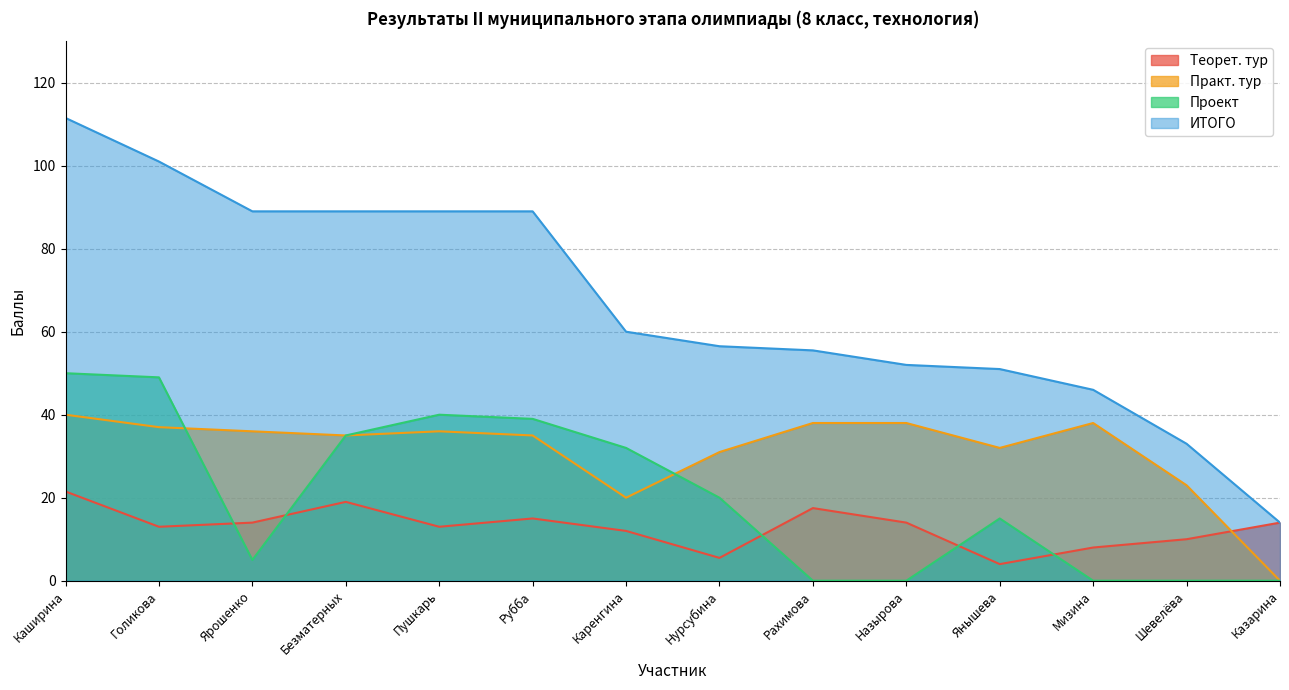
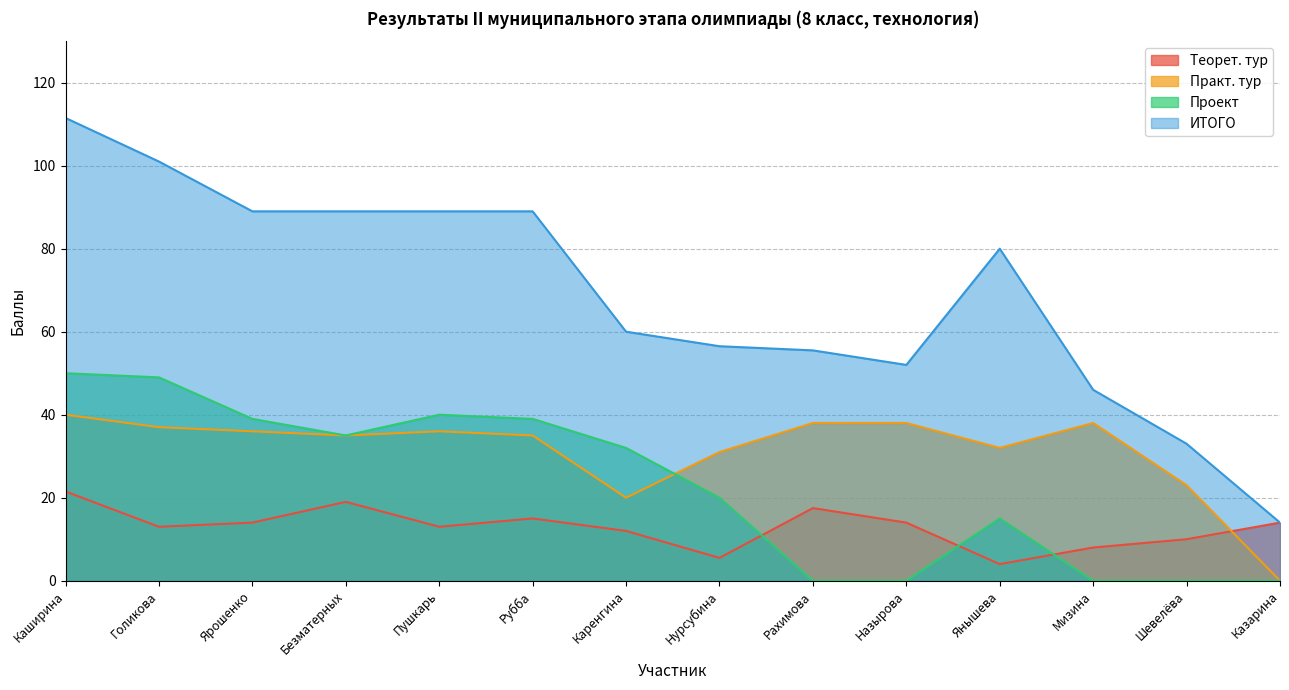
  {
    "Теорет. тур": {
      "Каширина": 22,
      "Голикова": 13,
      "Ярошенко": 14,
      "Безматерных": 19,
      "Пушкарь": 13,
      "Рубба": 15,
      "Каренгина": 12,
      "Нурсубина": 6,
      "Рахимова": 18,
      "Назырова": 14,
      "Янышева": 4,
      "Мизина": 8,
      "Шевелёва": 10
    },
    "Практ. тур": {
      "Каширина": 40,
      "Голикова": 37,
      "Ярошенко": 36,
      "Пушкарь": 36,
      "Рубба": 35,
      "Каренгина": 20,
      "Нурсубина": 31,
      "Рахимова": 38,
      "Назырова": 38,
      "Янышева": 32,
      "Мизина": 38,
      "Шевелёва": 23
    },
    "Проект": {
      "Каширина": 50,
      "Голикова": 49,
-     "Ярошенко": 5,
+     "Ярошенко": 39,
      "Пушкарь": 40,
      "Рубба": 39,
      "Каренгина": 32,
      "Нурсубина": 20,
      "Рахимова": 0,
      "Назырова": 0,
      "Янышева": 15,
      "Мизина": 0,
      "Шевелёва": 0
    },
    "ИТОГО": {
      "Каширина": 112,
      "Голикова": 101,
      "Ярошенко": 89,
      "Безматерных": 89,
      "Пушкарь": 89,
      "Рубба": 89,
      "Каренгина": 60,
      "Нурсубина": 57,
      "Рахимова": 56,
      "Назырова": 52,
-     "Янышева": 51,
+     "Янышева": 80,
      "Мизина": 46,
      "Шевелёва": 33
    }
  }
